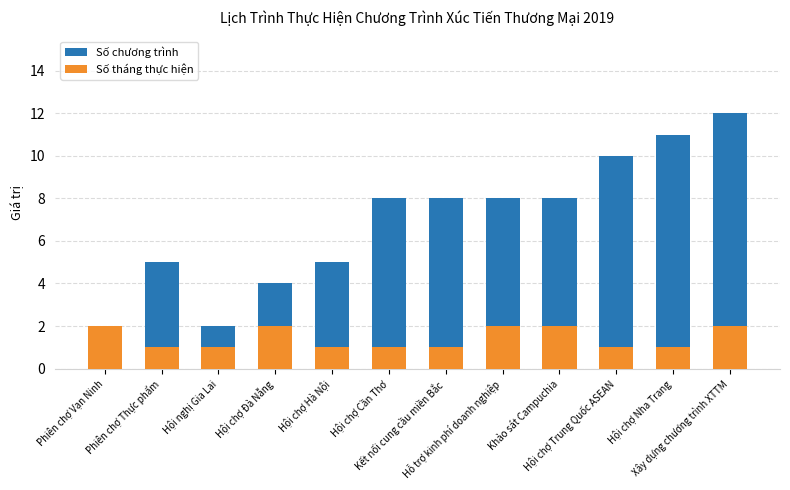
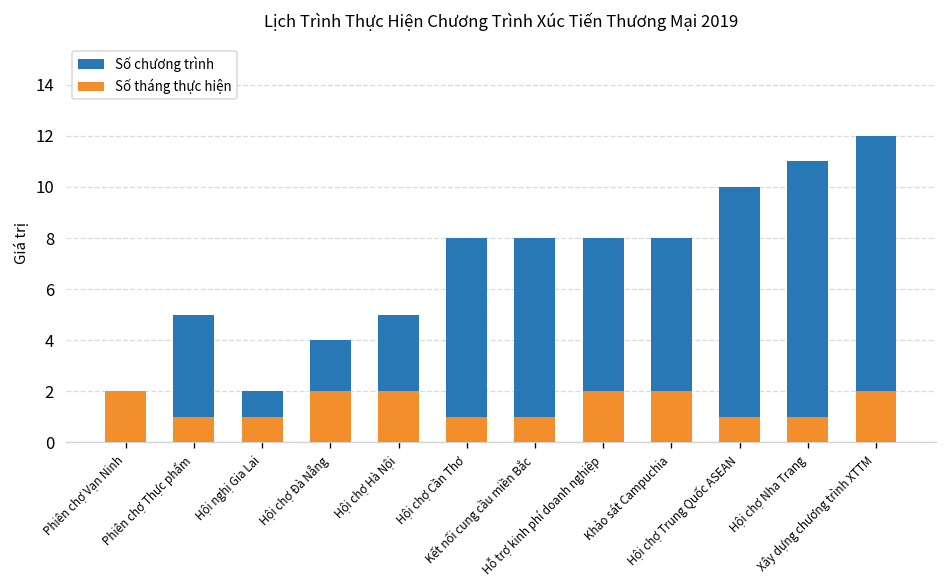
  {
    "Số chương trình": {
      "Phiên chợ Vạn Ninh": 2,
      "Phiên chợ Thực phẩm": 5,
      "Hội nghị Gia Lai": 2,
      "Hội chợ Đà Nẵng": 4,
      "Hội chợ Hà Nội": 5,
      "Hội chợ Cần Thơ": 8,
      "Kết nối cung cầu miền Bắc": 8,
      "Hỗ trợ kinh phí doanh nghiệp": 8,
      "Khảo sát Campuchia": 8,
      "Hội chợ Trung Quốc ASEAN": 10,
      "Hội chợ Nha Trang": 11,
      "Xây dựng chương trình XTTM": 12
    },
    "Số tháng thực hiện": {
      "Phiên chợ Vạn Ninh": 2,
-     "Hội chợ Hà Nội": 1
+     "Hội chợ Hà Nội": 2
    }
  }
